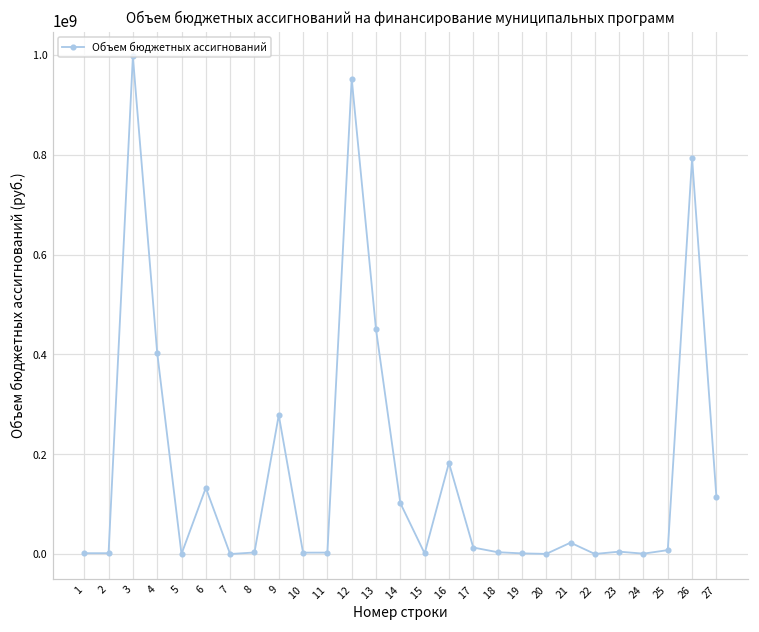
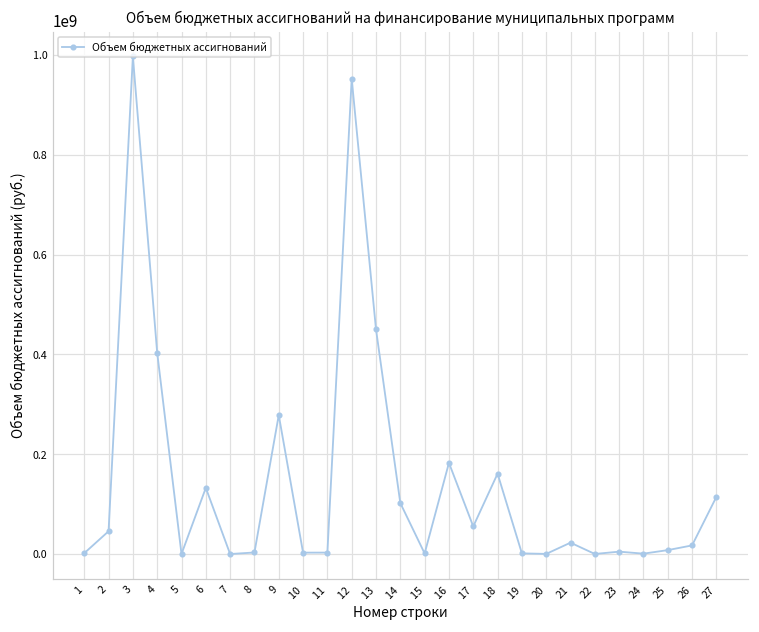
  {
    "1": 0,
-   "2": 0,
+   "2": 50000000,
    "4": 400000000,
    "5": 0,
    "6": 130000000,
    "7": 0,
    "8": 0,
    "9": 280000000,
    "10": 0,
    "11": 0,
    "12": 950000000,
    "13": 450000000,
    "14": 100000000,
    "15": 0,
    "16": 180000000,
-   "17": 10000000,
-   "18": 0,
+   "17": 60000000,
+   "18": 160000000,
    "19": 0,
    "20": 0,
    "21": 20000000,
    "22": 0,
    "23": 0,
    "24": 0,
    "25": 10000000,
-   "26": 790000000,
+   "26": 20000000,
    "27": 110000000
  }
